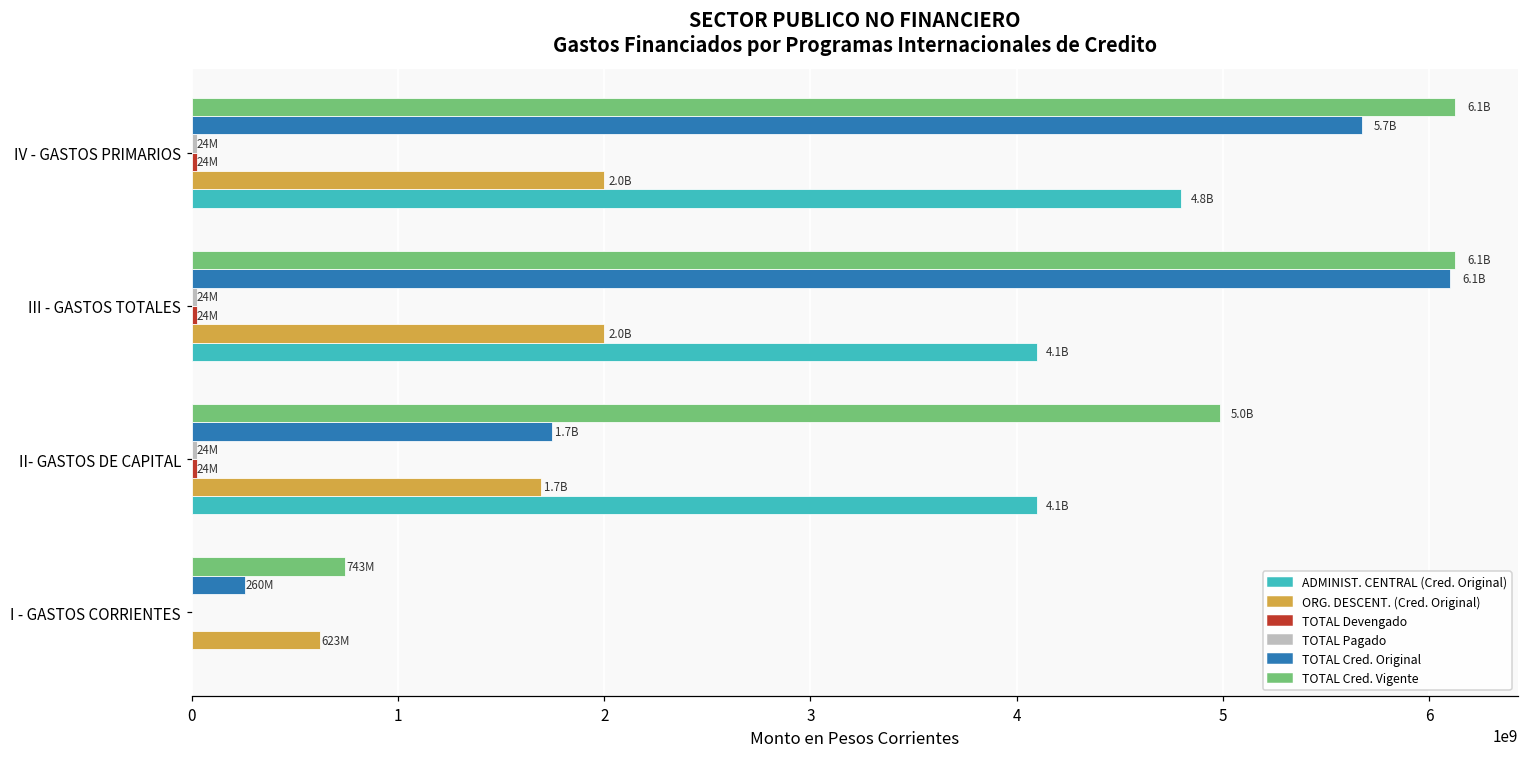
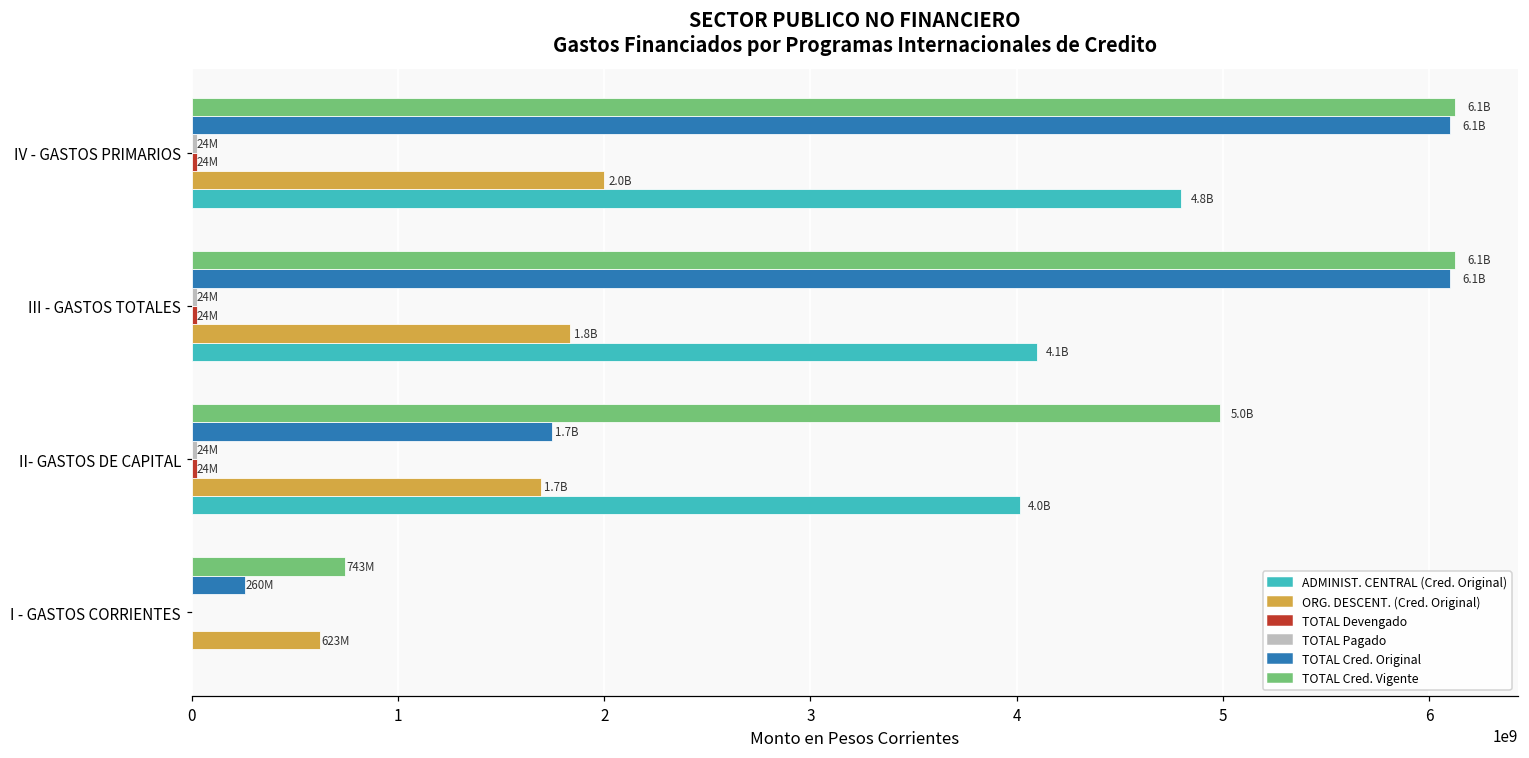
  {
    "ADMINIST. CENTRAL (Cred. Original)": {
      "IV - GASTOS PRIMARIOS": "4.8B",
      "III - GASTOS TOTALES": "4.1B",
-     "II- GASTOS DE CAPITAL": "4.1B"
+     "II- GASTOS DE CAPITAL": "4.0B"
    },
    "ORG. DESCENT. (Cred. Original)": {
      "IV - GASTOS PRIMARIOS": "2.0B",
-     "III - GASTOS TOTALES": "2.0B",
+     "III - GASTOS TOTALES": "1.8B",
      "II- GASTOS DE CAPITAL": "1.7B",
      "I - GASTOS CORRIENTES": "623M"
    },
    "TOTAL Devengado": {
      "IV - GASTOS PRIMARIOS": "24M",
      "III - GASTOS TOTALES": "24M",
      "II- GASTOS DE CAPITAL": "24M"
    },
    "TOTAL Pagado": {
      "IV - GASTOS PRIMARIOS": "24M",
      "III - GASTOS TOTALES": "24M",
      "II- GASTOS DE CAPITAL": "24M"
    },
    "TOTAL Cred. Original": {
-     "IV - GASTOS PRIMARIOS": "5.7B",
+     "IV - GASTOS PRIMARIOS": "6.1B",
      "III - GASTOS TOTALES": "6.1B",
      "II- GASTOS DE CAPITAL": "1.7B",
      "I - GASTOS CORRIENTES": "260M"
    },
    "TOTAL Cred. Vigente": {
      "IV - GASTOS PRIMARIOS": "6.1B",
      "III - GASTOS TOTALES": "6.1B",
      "II- GASTOS DE CAPITAL": "5.0B",
      "I - GASTOS CORRIENTES": "743M"
    }
  }
